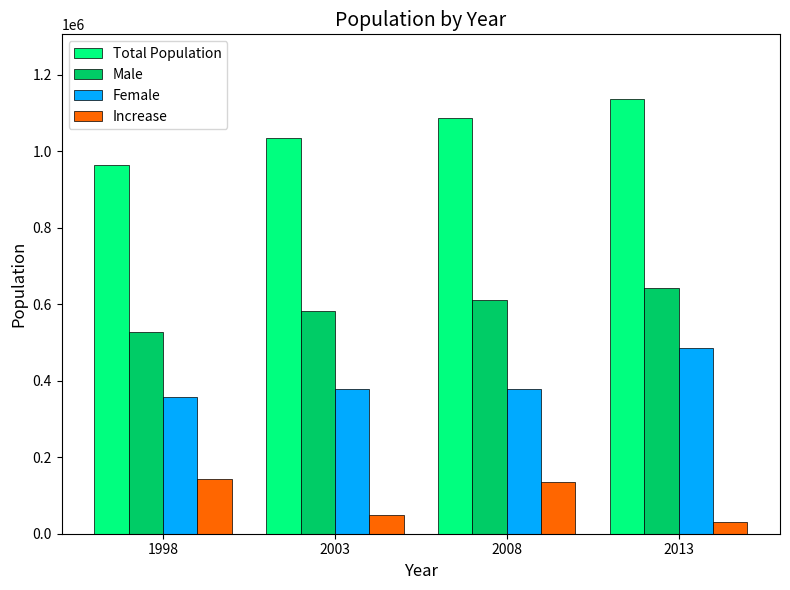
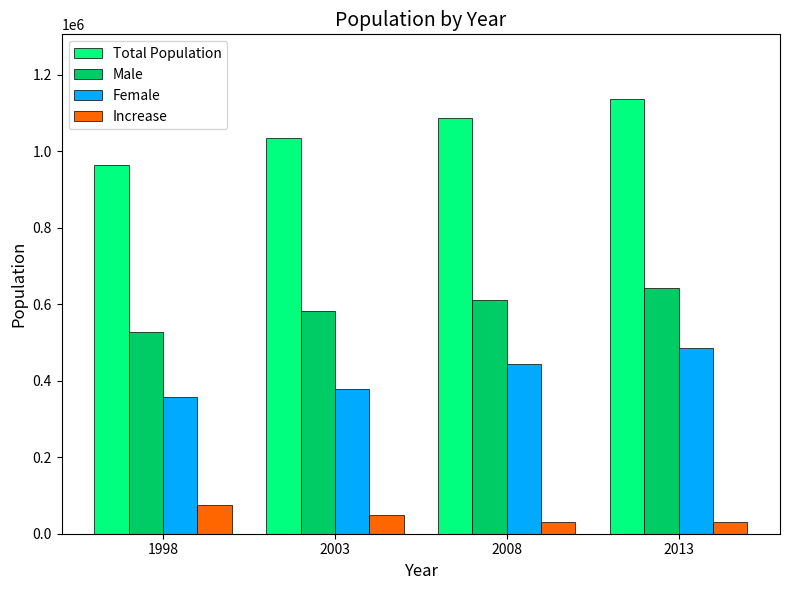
  {
    "Female": {
      "1998": 360000,
      "2003": 380000,
-     "2008": 380000,
+     "2008": 440000,
      "2013": 490000
    },
    "Increase": {
-     "1998": 140000,
+     "1998": 80000,
      "2003": 50000,
-     "2008": 140000,
+     "2008": 30000,
      "2013": 30000
    }
  }
